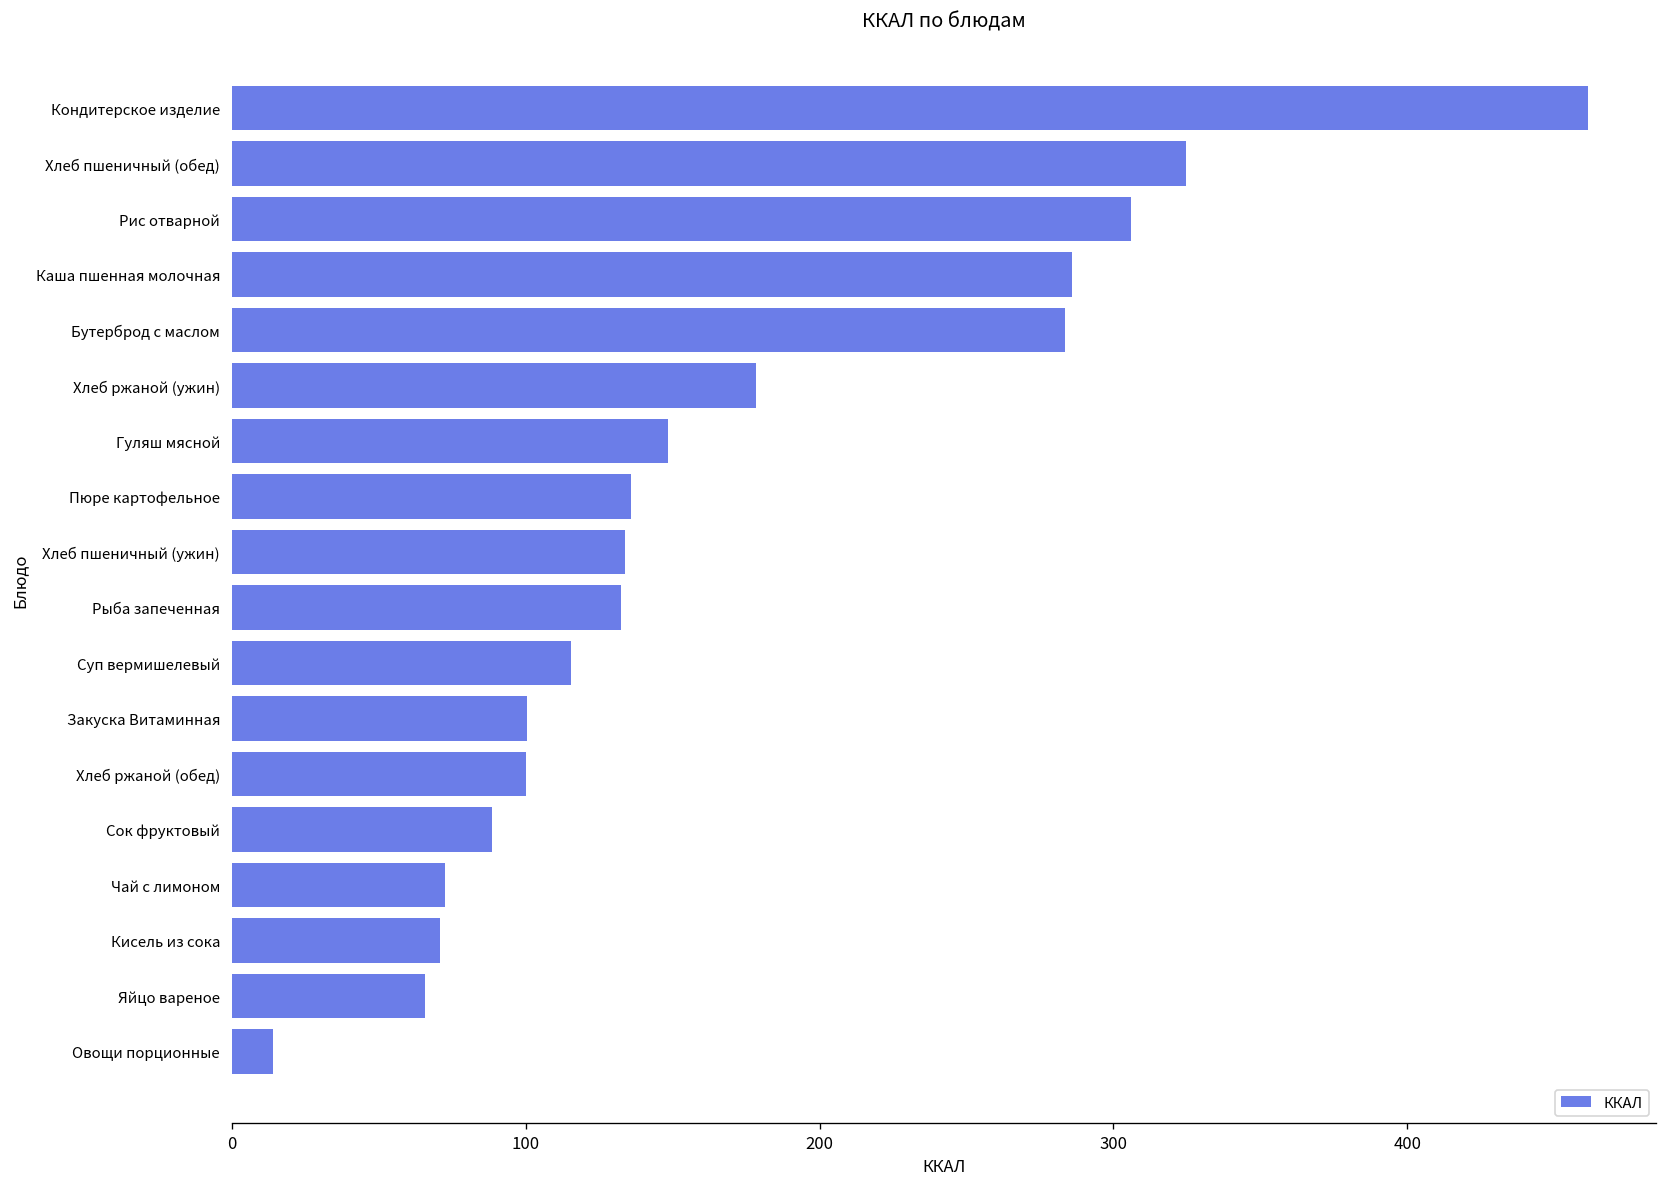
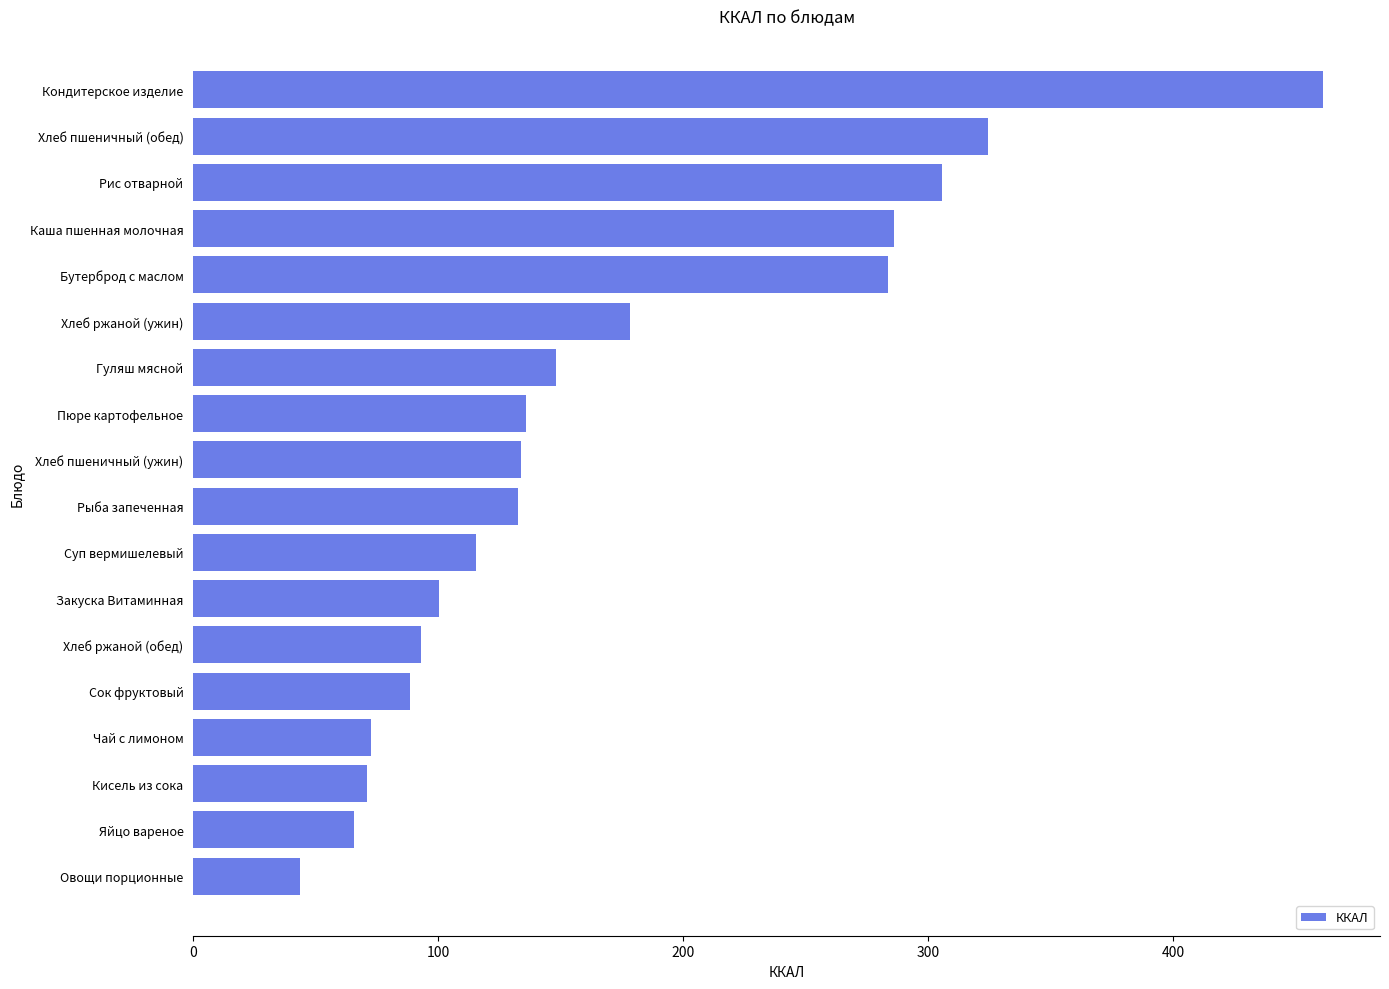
  {
    "Кондитерское изделие": 462,
    "Хлеб пшеничный (обед)": 325,
    "Рис отварной": 306,
    "Каша пшенная молочная": 286,
    "Бутерброд с маслом": 284,
    "Хлеб ржаной (ужин)": 179,
    "Гуляш мясной": 148,
    "Пюре картофельное": 136,
    "Хлеб пшеничный (ужин)": 134,
    "Рыба запеченная": 133,
    "Суп вермишелевый": 115,
    "Закуска Витаминная": 100,
-   "Хлеб ржаной (обед)": 100,
+   "Хлеб ржаной (обед)": 93,
    "Сок фруктовый": 89,
    "Чай с лимоном": 73,
    "Кисель из сока": 71,
    "Яйцо вареное": 66,
-   "Овощи порционные": 14
+   "Овощи порционные": 44
  }
